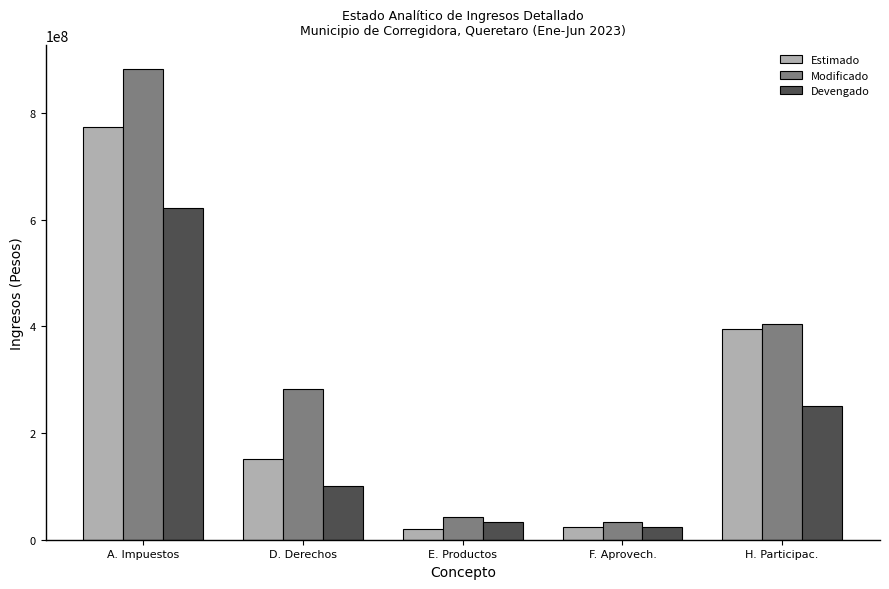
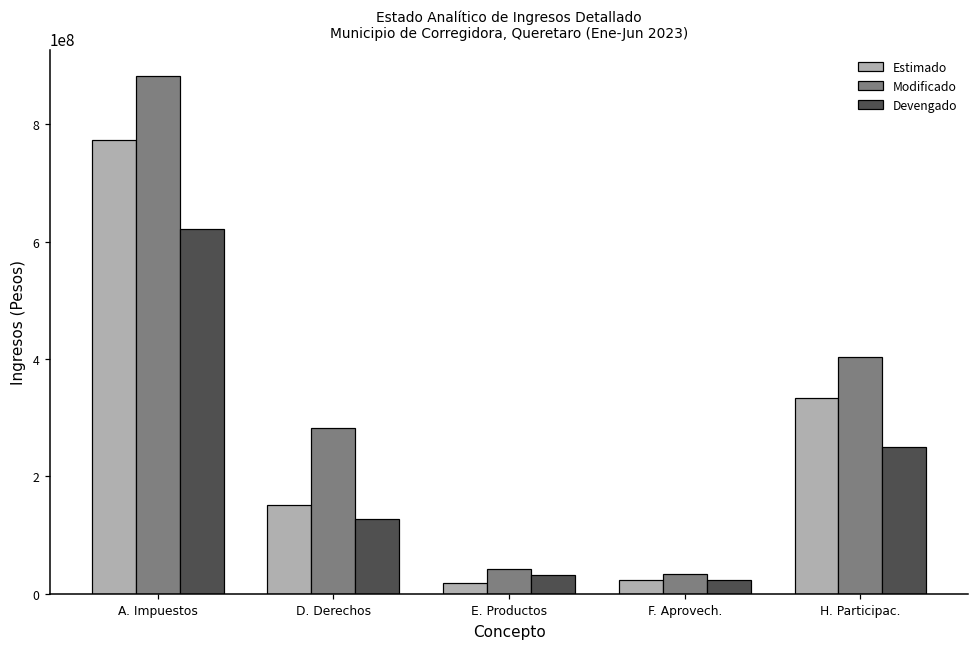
  {
    "Estimado": {
      "A. Impuestos": 770000000,
      "D. Derechos": 150000000,
      "E. Productos": 20000000,
      "F. Aprovech.": 20000000,
-     "H. Participac.": 390000000
+     "H. Participac.": 330000000
    },
    "Modificado": {
      "A. Impuestos": 880000000,
      "D. Derechos": 280000000,
      "E. Productos": 40000000,
      "F. Aprovech.": 30000000,
      "H. Participac.": 400000000
    },
    "Devengado": {
      "A. Impuestos": 620000000,
-     "D. Derechos": 100000000,
+     "D. Derechos": 130000000,
      "E. Productos": 30000000,
      "F. Aprovech.": 20000000,
      "H. Participac.": 250000000
    }
  }
